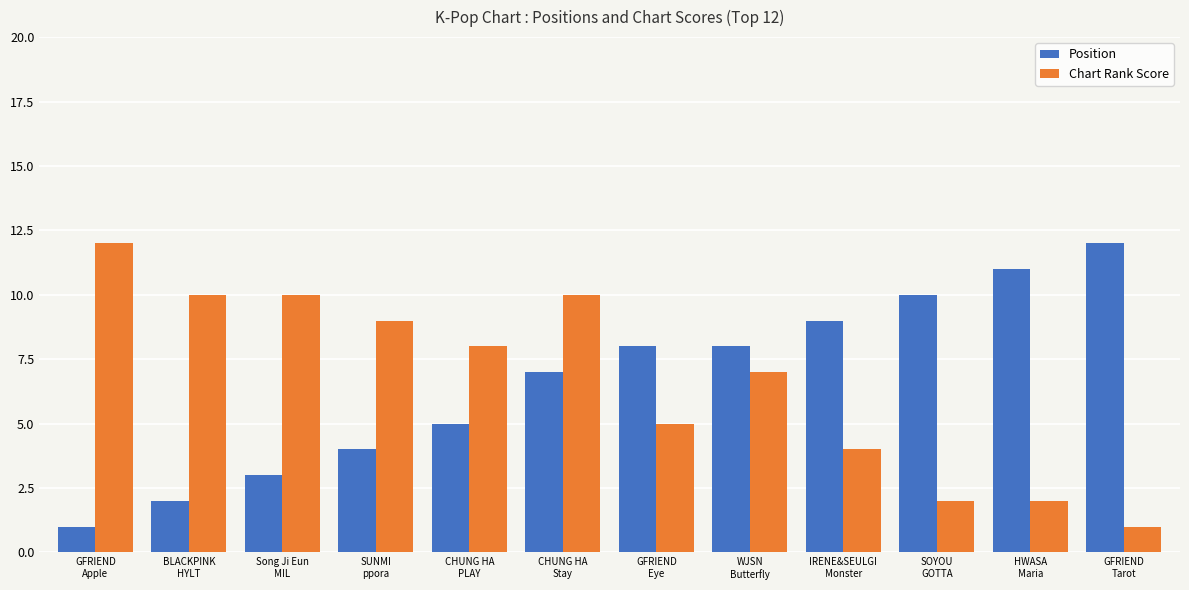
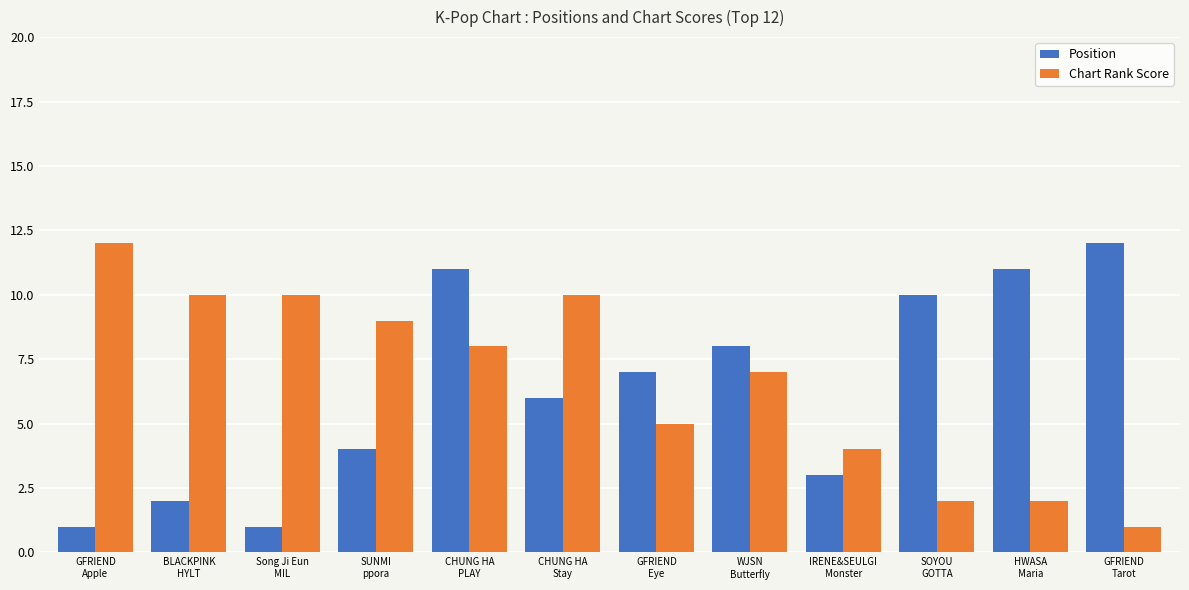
  {
    "Position": {
      "GFRIEND Apple": 1,
      "BLACKPINK HYLT": 2,
-     "Song Ji Eun MIL": 3,
+     "Song Ji Eun MIL": 1,
      "SUNMI ppora": 4,
-     "CHUNG HA PLAY": 5,
-     "CHUNG HA Stay": 7,
-     "GFRIEND Eye": 8,
+     "CHUNG HA PLAY": 11,
+     "CHUNG HA Stay": 6,
+     "GFRIEND Eye": 7,
      "WJSN Butterfly": 8,
-     "IRENE&SEULGI Monster": 9,
+     "IRENE&SEULGI Monster": 3,
      "SOYOU GOTTA": 10,
      "HWASA Maria": 11,
      "GFRIEND Tarot": 12
    },
    "Chart Rank Score": {
      "GFRIEND Apple": 12,
      "BLACKPINK HYLT": 10,
      "Song Ji Eun MIL": 10,
      "SUNMI ppora": 9,
      "CHUNG HA PLAY": 8,
      "CHUNG HA Stay": 10,
      "GFRIEND Eye": 5,
      "WJSN Butterfly": 7,
      "IRENE&SEULGI Monster": 4,
      "SOYOU GOTTA": 2,
      "HWASA Maria": 2,
      "GFRIEND Tarot": 1
    }
  }
